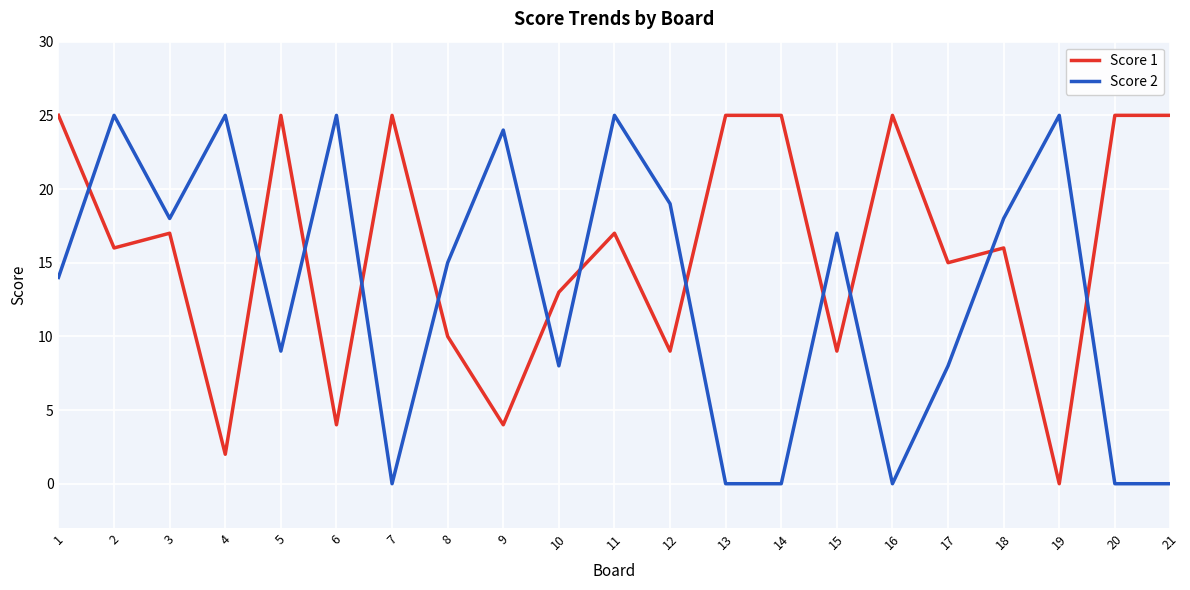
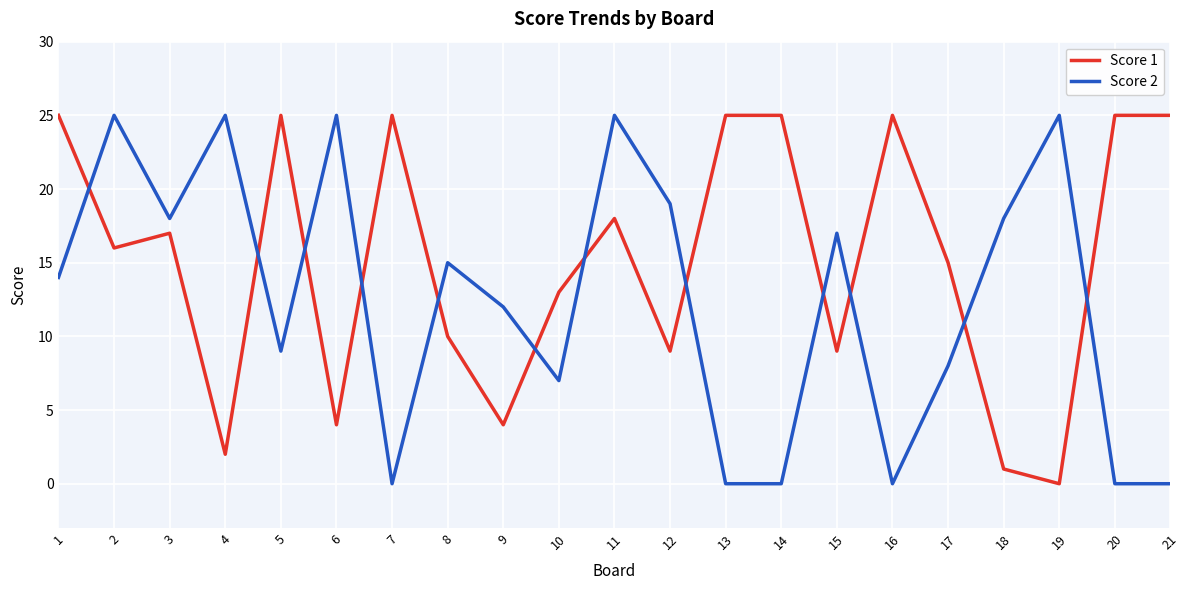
  {
    "Score 1": {
      "1": 25,
      "2": 16,
      "3": 17,
      "4": 2,
      "5": 25,
      "6": 4,
      "7": 25,
      "8": 10,
      "9": 4,
      "10": 13,
-     "11": 17,
+     "11": 18,
      "12": 9,
      "13": 25,
      "14": 25,
      "15": 9,
      "16": 25,
      "17": 15,
-     "18": 16,
+     "18": 1,
      "19": 0,
      "20": 25,
      "21": 25
    },
    "Score 2": {
      "1": 14,
      "2": 25,
      "3": 18,
      "4": 25,
      "5": 9,
      "6": 25,
      "7": 0,
      "8": 15,
-     "9": 24,
-     "10": 8,
+     "9": 12,
+     "10": 7,
      "11": 25,
      "12": 19,
      "13": 0,
      "14": 0,
      "15": 17,
      "16": 0,
      "17": 8,
      "18": 18,
      "19": 25,
      "20": 0,
      "21": 0
    }
  }
